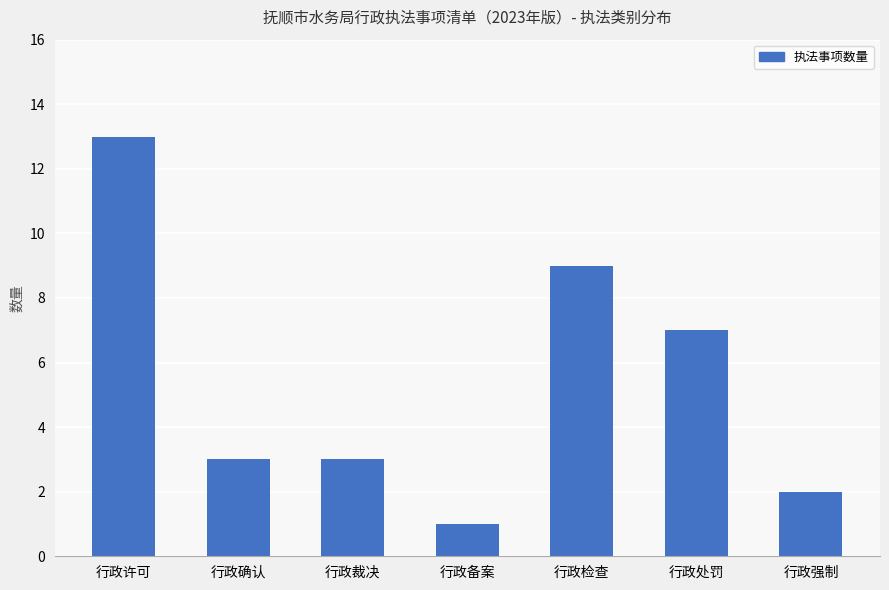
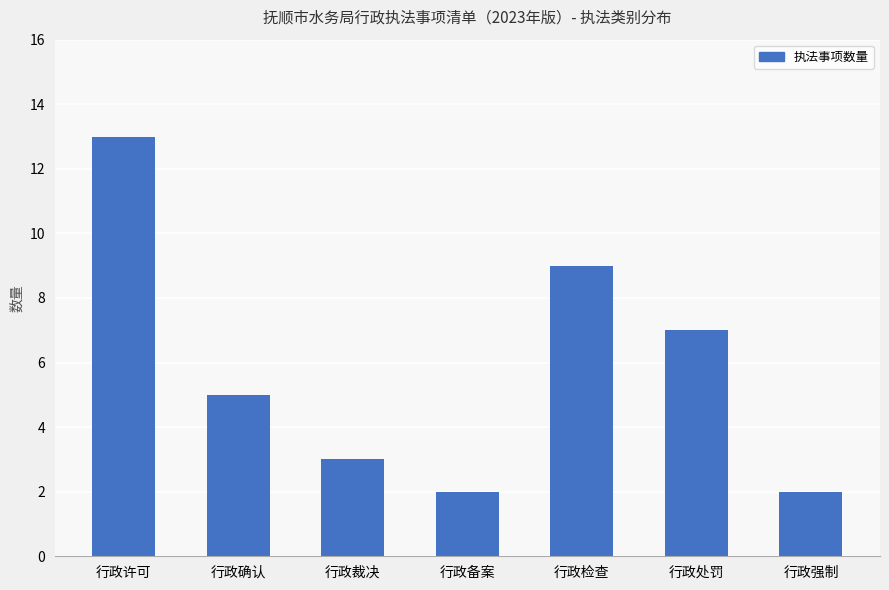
  {
    "行政许可": 13,
-   "行政确认": 3,
+   "行政确认": 5,
    "行政裁决": 3,
-   "行政备案": 1,
+   "行政备案": 2,
    "行政检查": 9,
    "行政处罚": 7,
    "行政强制": 2
  }
